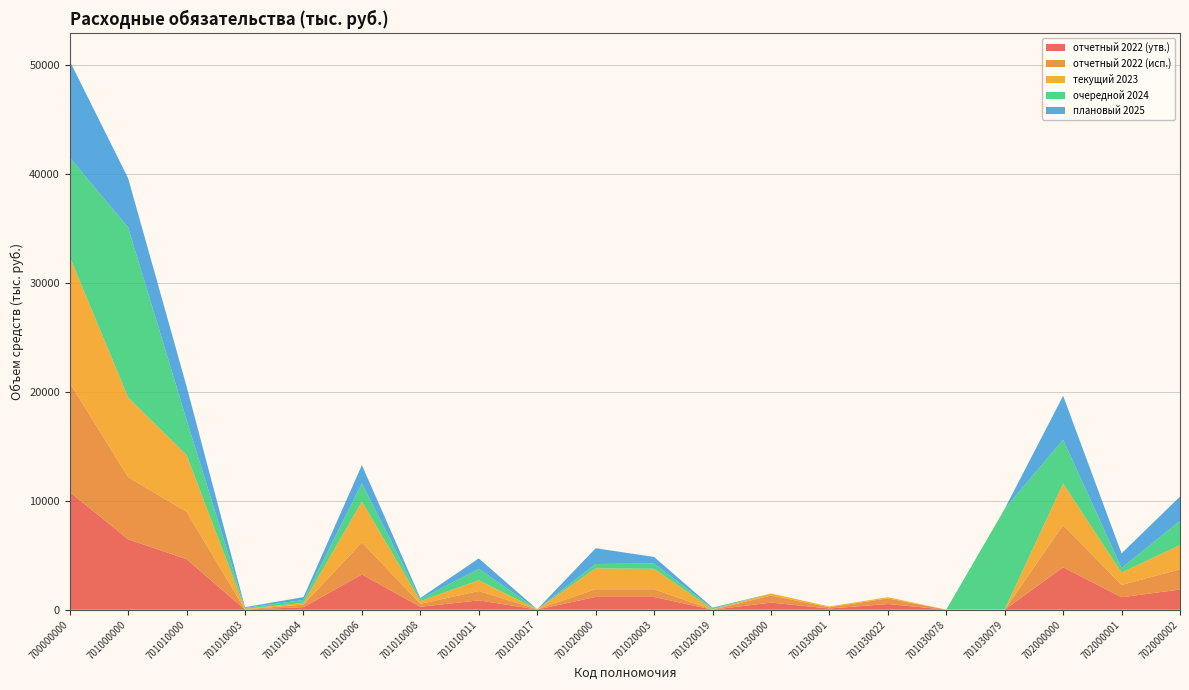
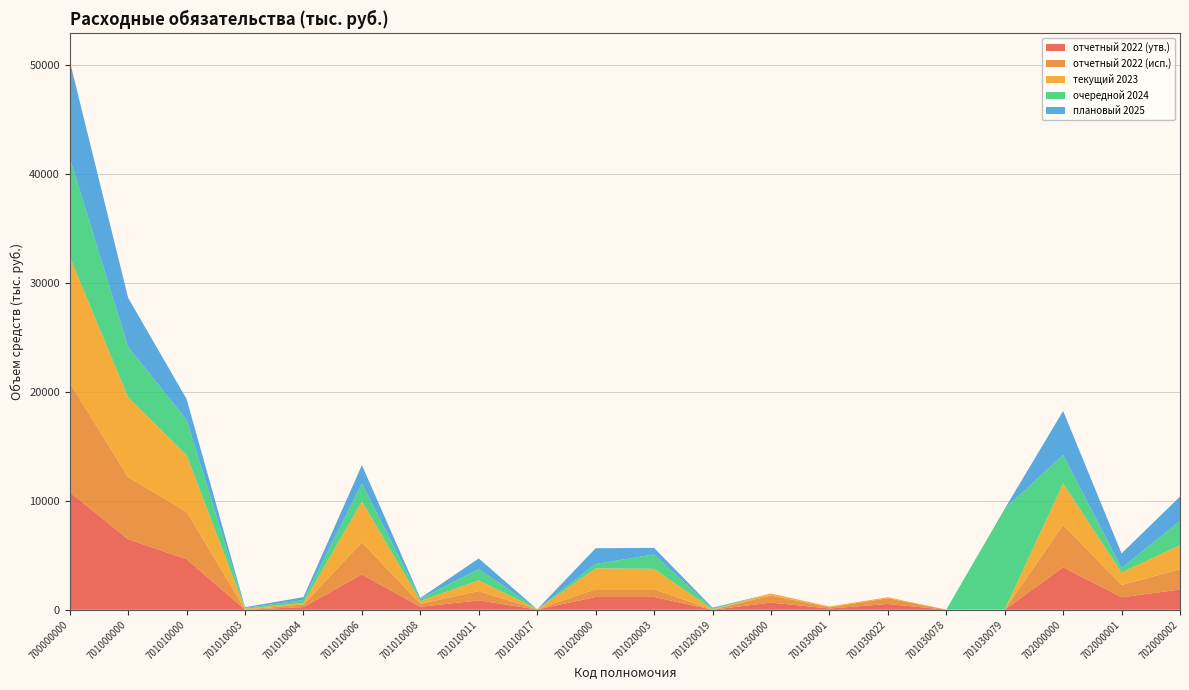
  {
    "очередной 2024": {
      "700000000": 9100,
-     "701000000": 15600,
+     "701000000": 4600,
      "701010000": 3200,
      "701010004": 300,
      "701010006": 1700,
      "701010011": 1000,
      "701020000": 400,
-     "701020003": 500,
-     "702000000": 4000,
+     "701020003": 1300,
+     "702000000": 2600,
      "702000001": 400,
      "702000002": 2200
    },
    "плановый 2025": {
      "700000000": 8900,
      "701000000": 4500,
-     "701010000": 3100,
+     "701010000": 1900,
      "701010004": 300,
      "701010006": 1700,
      "701010011": 1000,
      "701020000": 1400,
      "701020003": 600,
      "702000000": 4000,
      "702000001": 1300,
      "702000002": 2200
    }
  }
